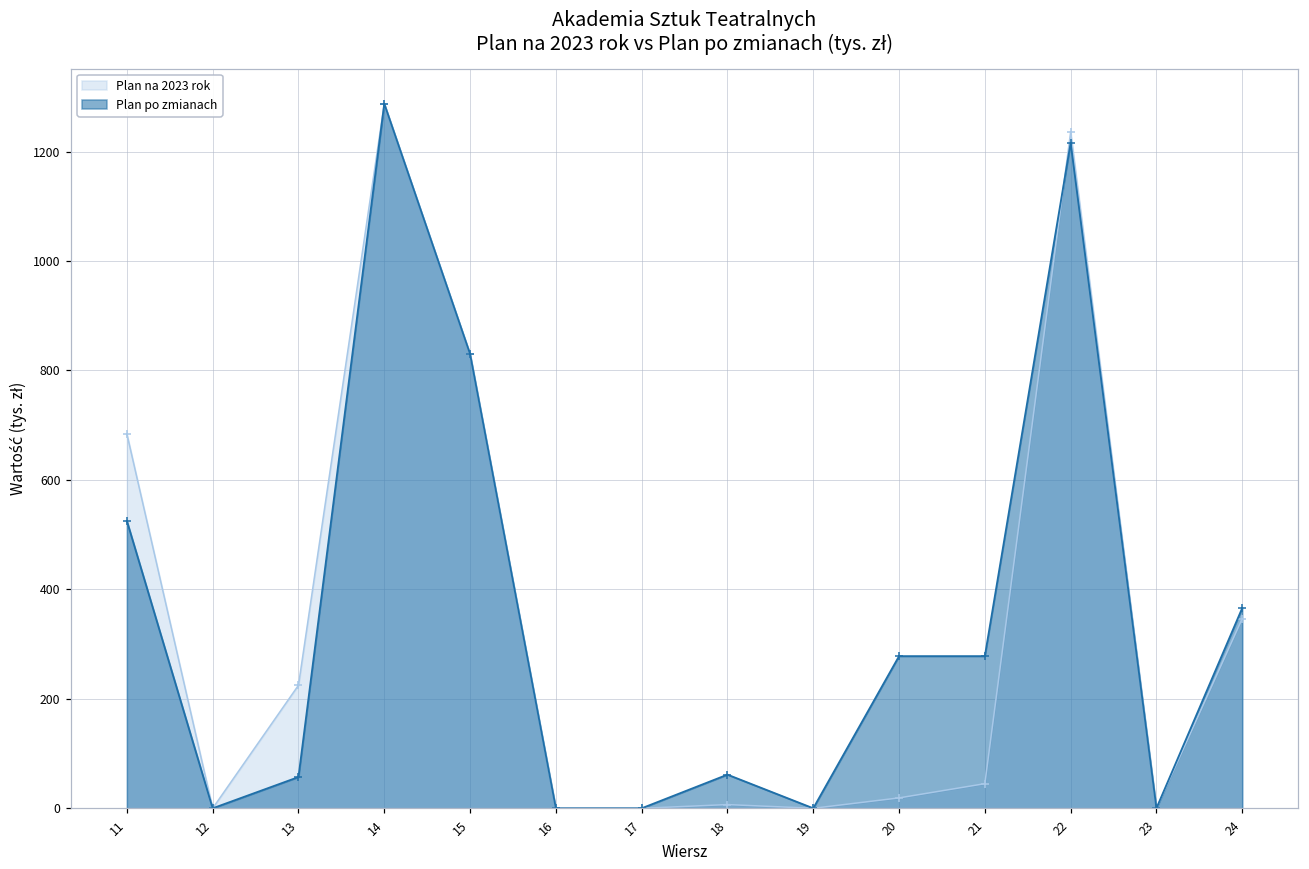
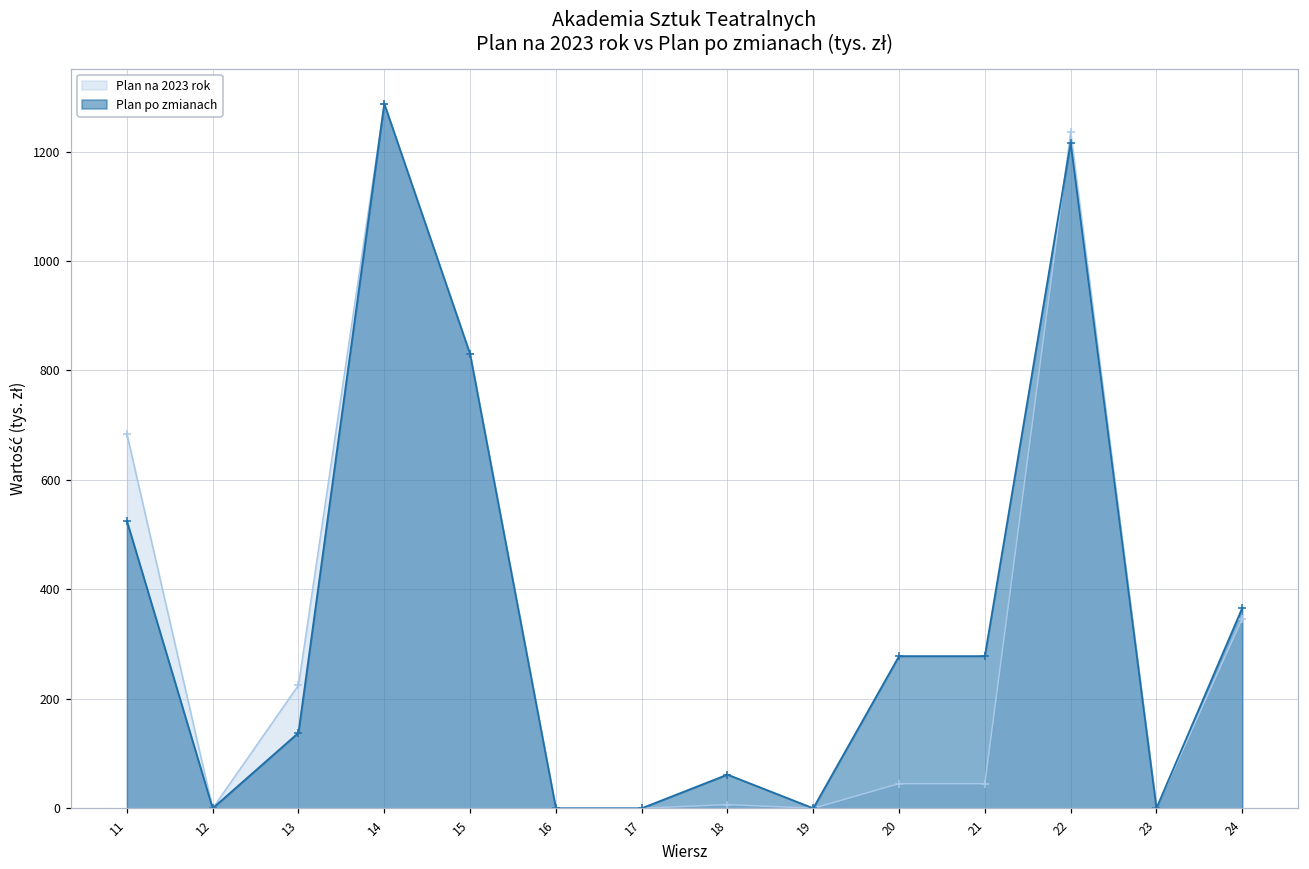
  {
    "Plan na 2023 rok": {
      "11": 680,
      "13": 220,
      "18": 10,
-     "20": 20,
+     "20": 50,
      "21": 50,
      "22": 1240,
      "24": 350
    },
    "Plan po zmianach": {
      "11": 530,
-     "13": 60,
+     "13": 140,
      "18": 60,
      "20": 280,
      "21": 280,
      "22": 1220,
      "24": 370
    }
  }
